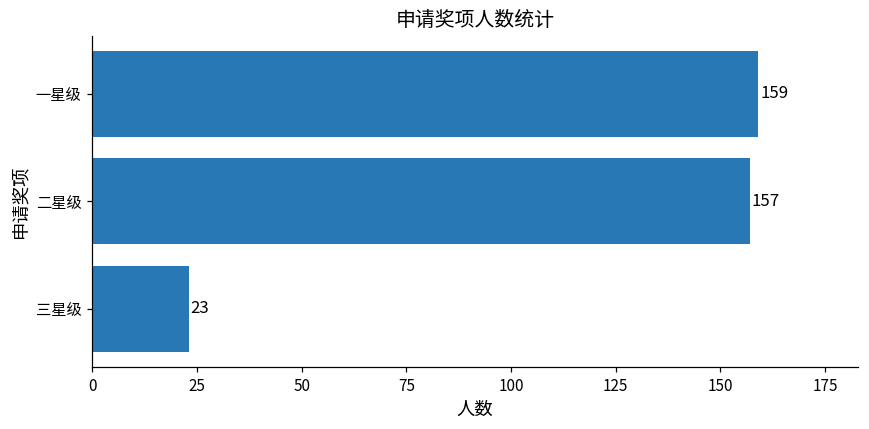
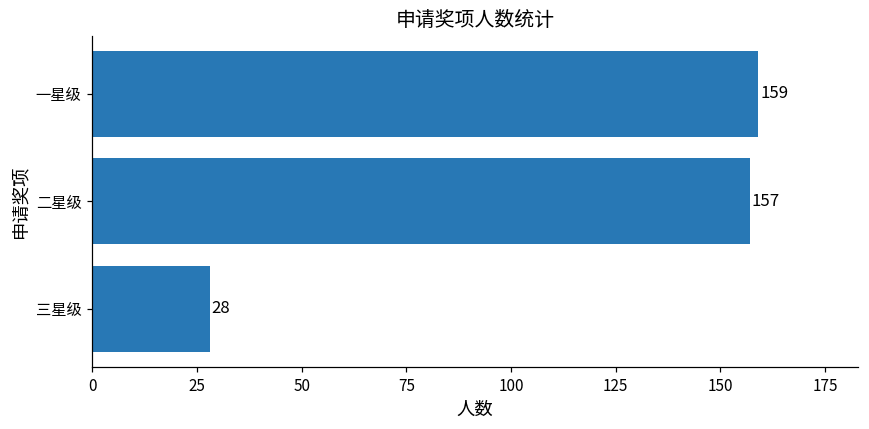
  {
    "一星级": 159,
    "二星级": 157,
-   "三星级": 23
+   "三星级": 28
  }
